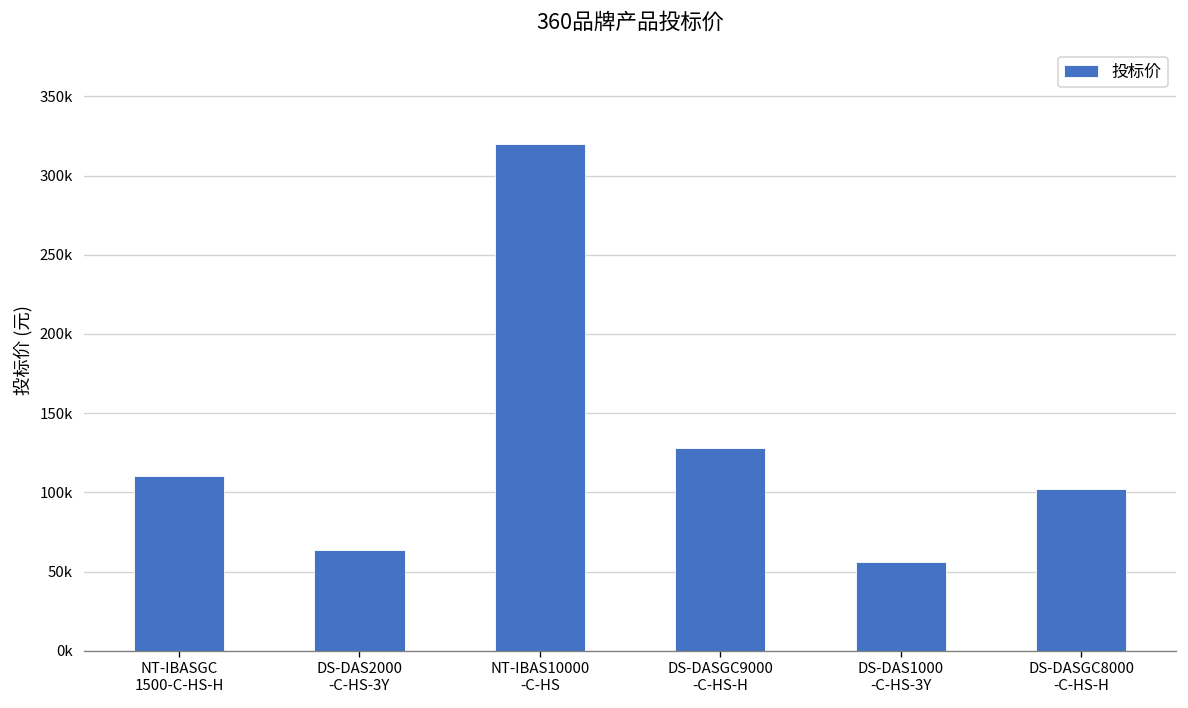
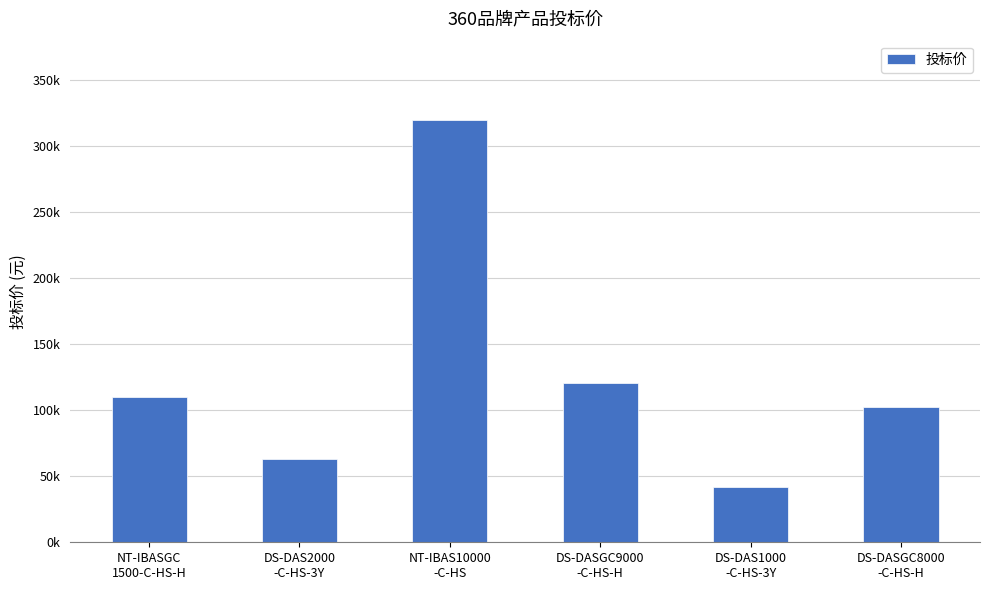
  {
    "NT-IBASGC 1500-C-HS-H": 110000,
    "DS-DAS2000 -C-HS-3Y": 63000,
    "NT-IBAS10000 -C-HS": 320000,
-   "DS-DASGC9000 -C-HS-H": 128000,
-   "DS-DAS1000 -C-HS-3Y": 56000,
+   "DS-DASGC9000 -C-HS-H": 121000,
+   "DS-DAS1000 -C-HS-3Y": 42000,
    "DS-DASGC8000 -C-HS-H": 102000
  }
